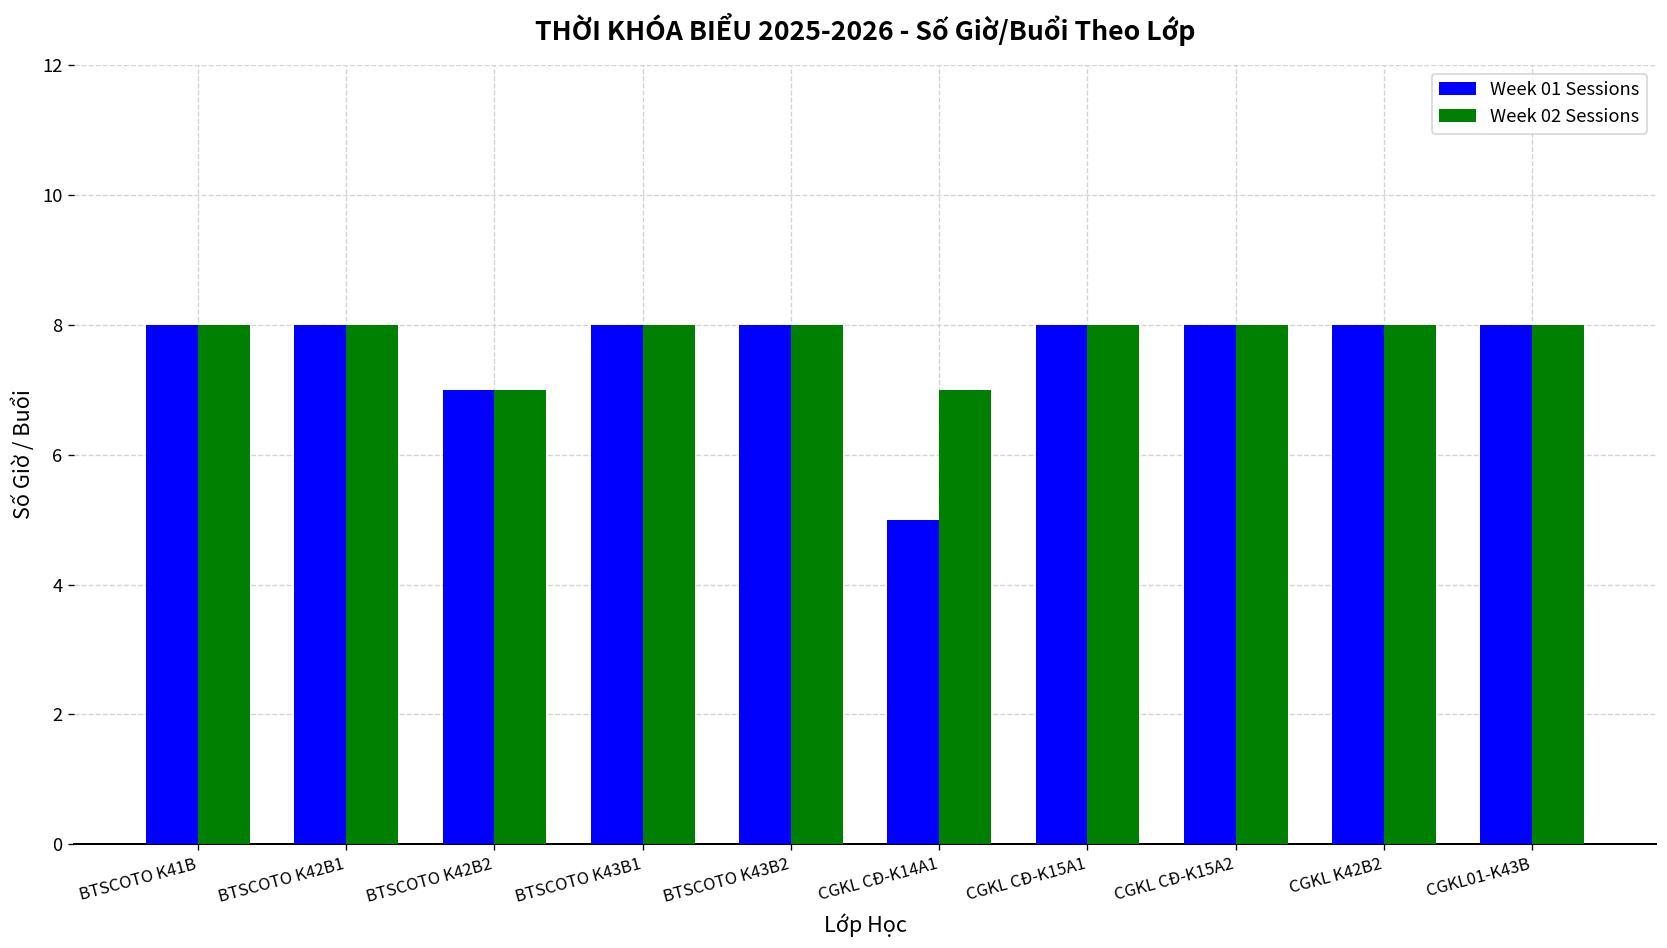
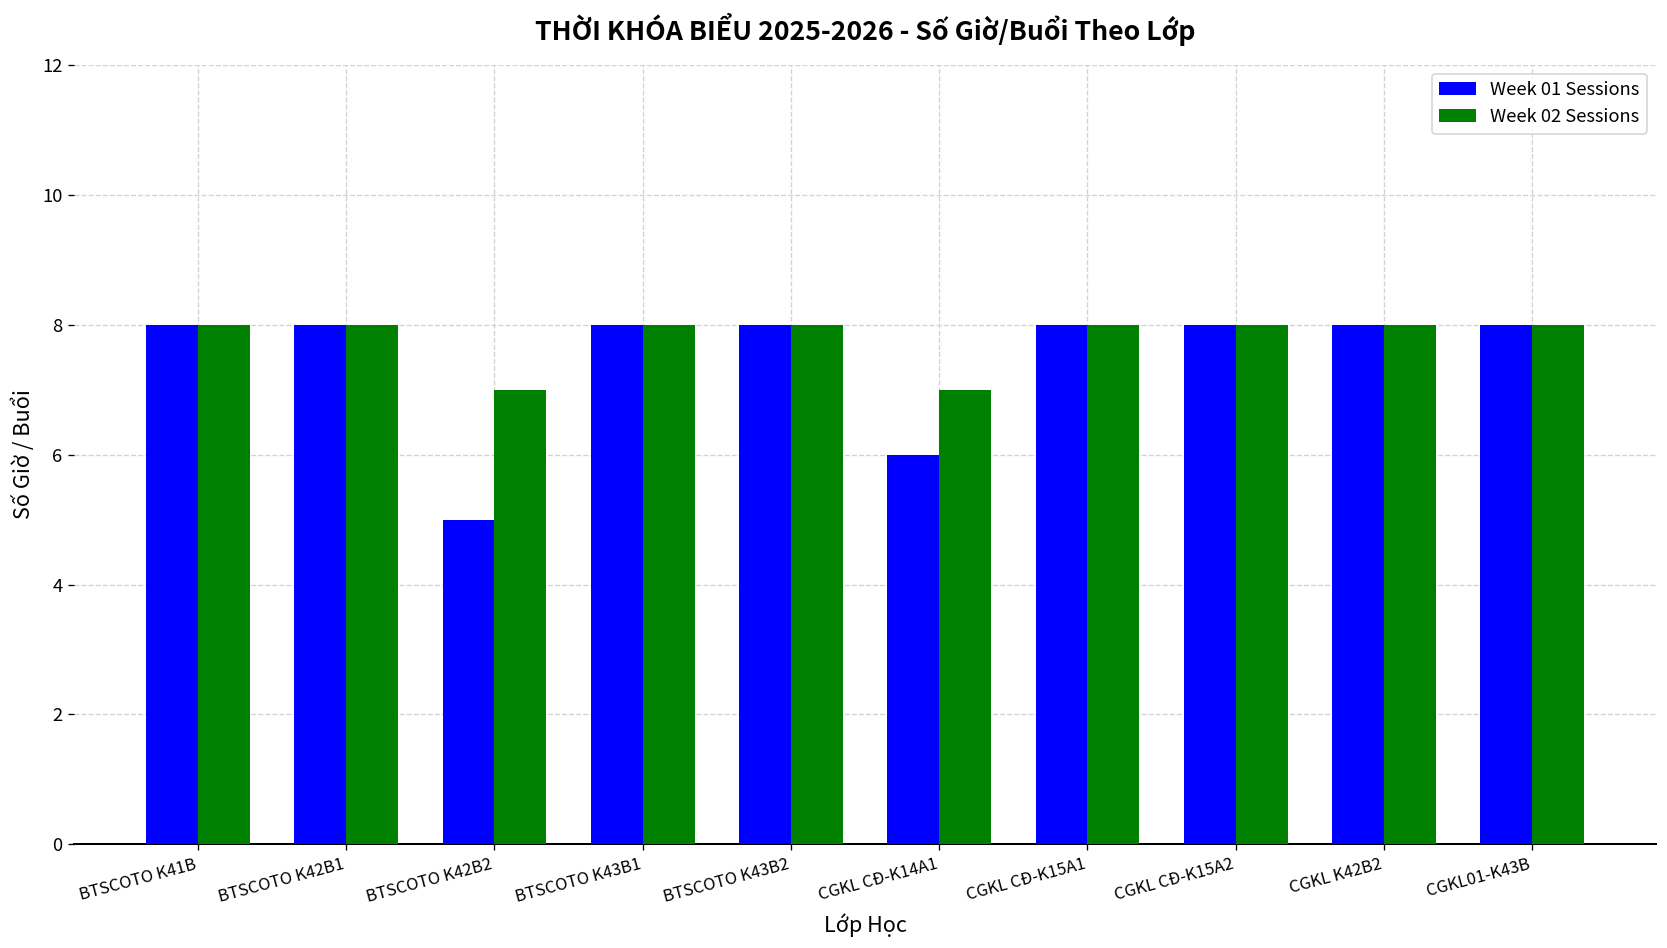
  {
    "Week 01 Sessions": {
      "BTSCOTO K41B": 8,
      "BTSCOTO K42B1": 8,
-     "BTSCOTO K42B2": 7,
+     "BTSCOTO K42B2": 5,
      "BTSCOTO K43B1": 8,
      "BTSCOTO K43B2": 8,
-     "CGKL CĐ-K14A1": 5,
+     "CGKL CĐ-K14A1": 6,
      "CGKL CĐ-K15A1": 8,
      "CGKL CĐ-K15A2": 8,
      "CGKL K42B2": 8,
      "CGKL01-K43B": 8
    },
    "Week 02 Sessions": {
      "BTSCOTO K41B": 8,
      "BTSCOTO K42B1": 8,
      "BTSCOTO K42B2": 7,
      "BTSCOTO K43B1": 8,
      "BTSCOTO K43B2": 8,
      "CGKL CĐ-K14A1": 7,
      "CGKL CĐ-K15A1": 8,
      "CGKL CĐ-K15A2": 8,
      "CGKL K42B2": 8,
      "CGKL01-K43B": 8
    }
  }
